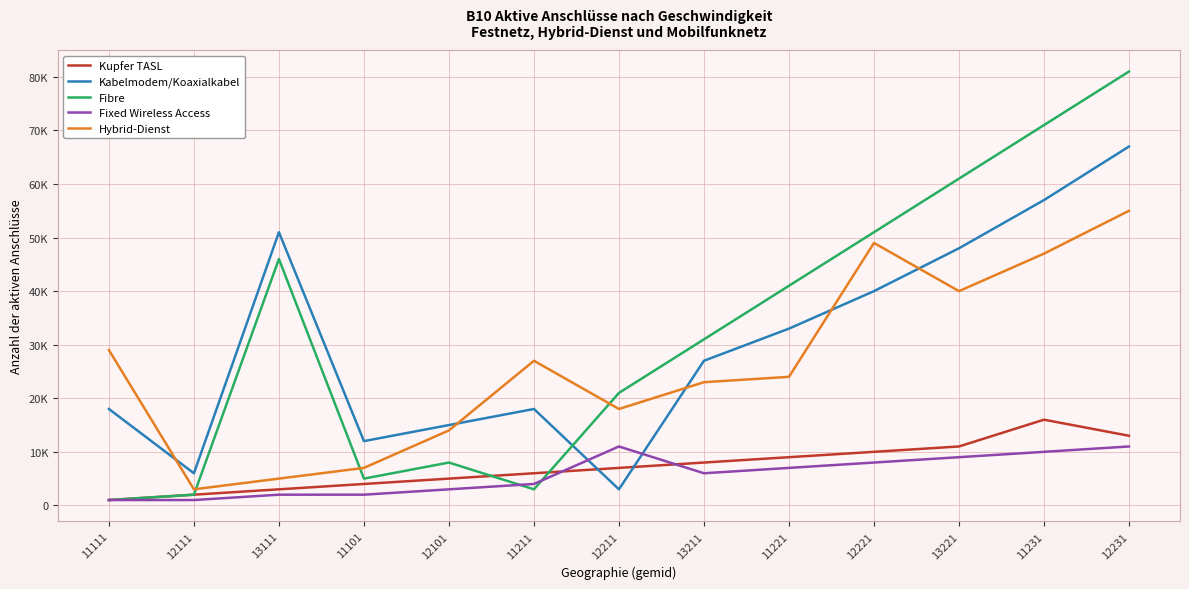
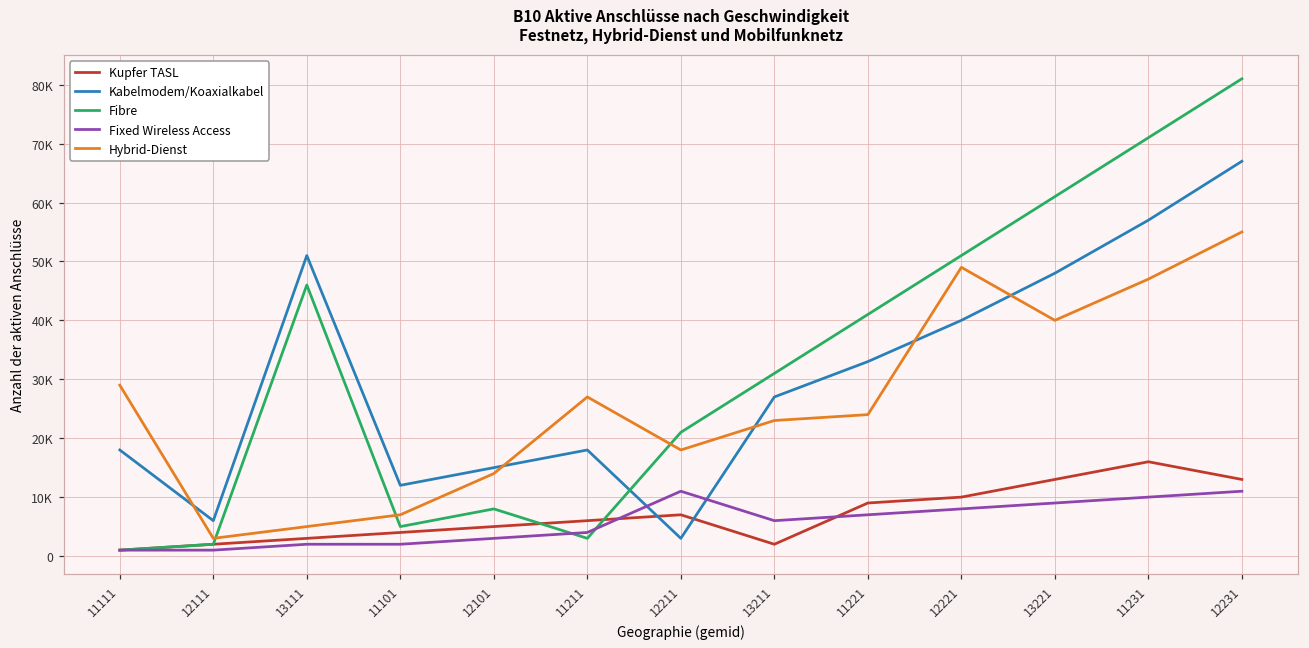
  {
    "Kupfer TASL": {
      "13111": 3000,
      "11101": 4000,
      "12101": 5000,
      "11211": 6000,
      "12211": 7000,
-     "13211": 8000,
+     "13211": 2000,
      "11221": 9000,
      "12221": 10000,
-     "13221": 11000,
+     "13221": 13000,
      "11231": 16000,
      "12231": 13000
    },
    "Kabelmodem/Koaxialkabel": {
      "11111": 18000,
      "12111": 6000,
      "13111": 51000,
      "11101": 12000,
      "12101": 15000,
      "11211": 18000,
      "12211": 3000,
      "13211": 27000,
      "11221": 33000,
      "12221": 40000,
      "13221": 48000,
      "11231": 57000,
      "12231": 67000
    },
    "Fibre": {
      "13111": 46000,
      "11101": 5000,
      "12101": 8000,
      "11211": 3000,
      "12211": 21000,
      "13211": 31000,
      "11221": 41000,
      "12221": 51000,
      "13221": 61000,
      "11231": 71000,
      "12231": 81000
    },
    "Fixed Wireless Access": {
      "12111": 1000,
      "13111": 2000,
      "11101": 2000,
      "12101": 3000,
      "11211": 4000,
      "12211": 11000,
      "13211": 6000,
      "11221": 7000,
      "12221": 8000,
      "13221": 9000,
      "11231": 10000,
      "12231": 11000
    },
    "Hybrid-Dienst": {
      "11111": 29000,
      "12111": 3000,
      "13111": 5000,
      "11101": 7000,
      "12101": 14000,
      "11211": 27000,
      "12211": 18000,
      "13211": 23000,
      "11221": 24000,
      "12221": 49000,
      "13221": 40000,
      "11231": 47000,
      "12231": 55000
    }
  }
